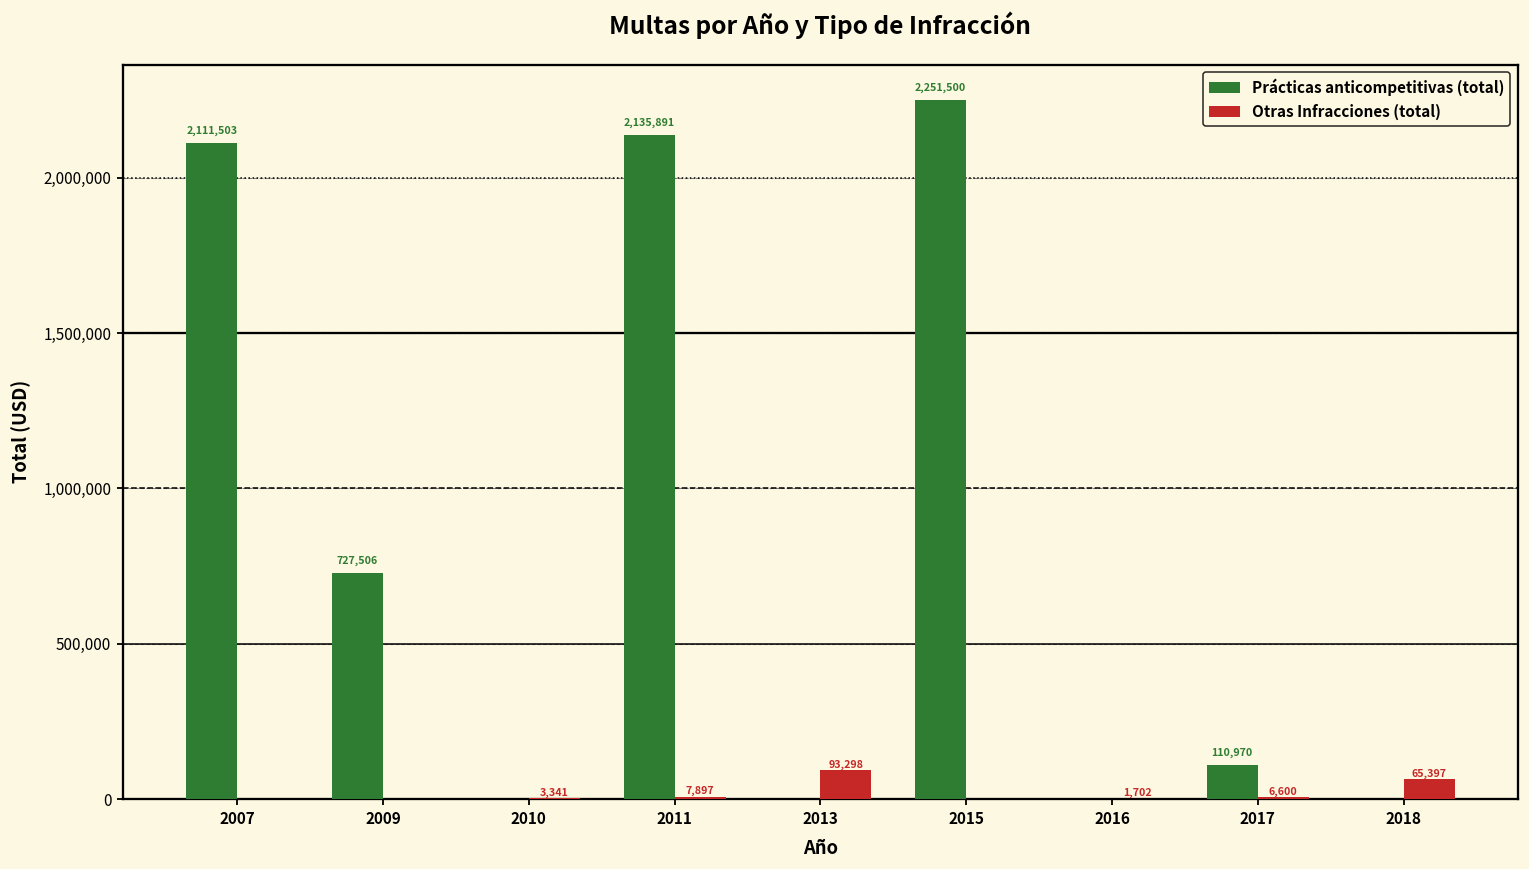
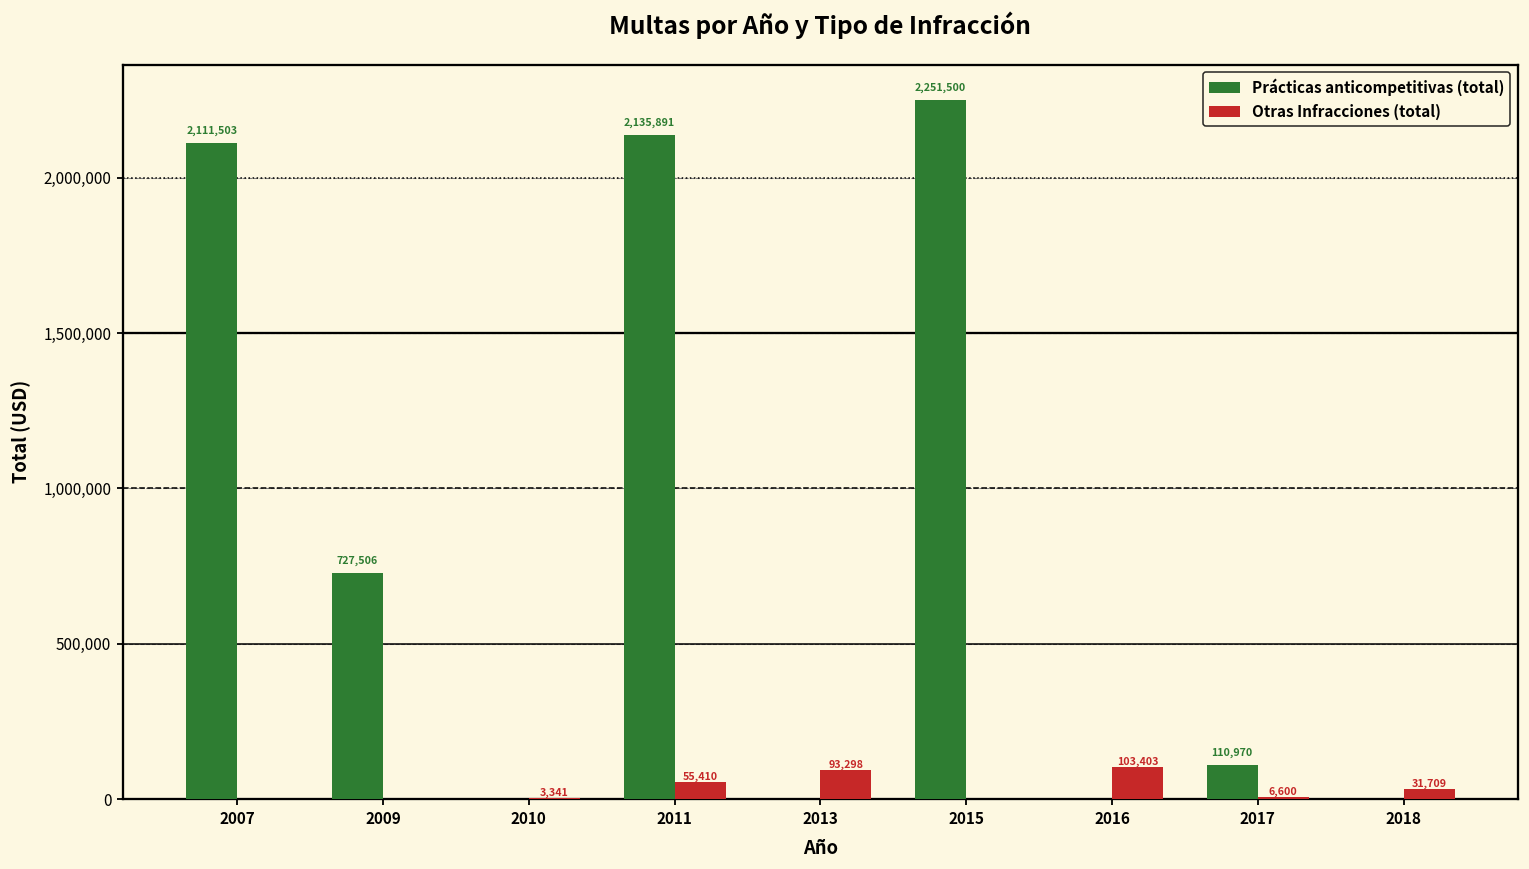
  {
    "Prácticas anticompetitivas (total)": {
      "2007": "2,111,503",
      "2009": "727,506",
      "2011": "2,135,891",
      "2015": "2,251,500",
      "2017": "110,970"
    },
    "Otras Infracciones (total)": {
      "2010": "3,341",
-     "2011": "7,897",
+     "2011": "55,410",
      "2013": "93,298",
-     "2016": "1,702",
+     "2016": "103,403",
      "2017": "6,600",
-     "2018": "65,397"
+     "2018": "31,709"
    }
  }
